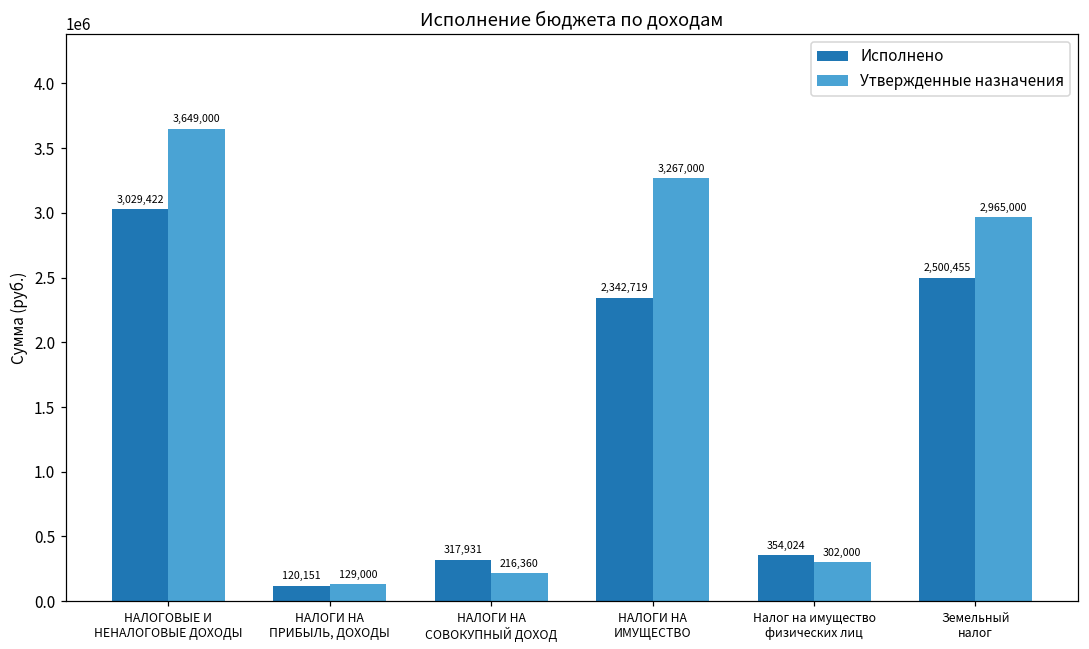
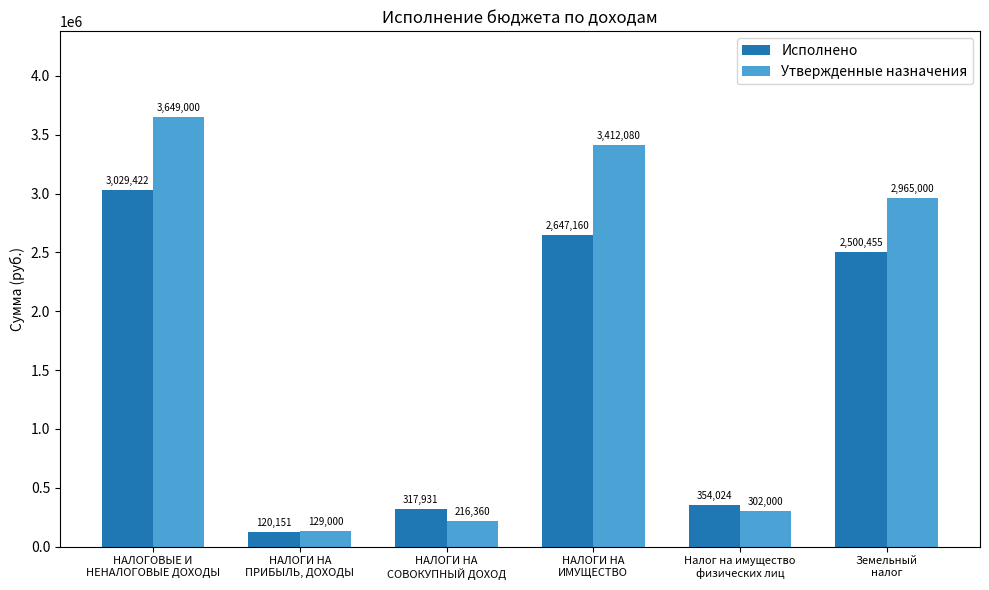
  {
    "Исполнено": {
      "НАЛОГОВЫЕ И НЕНАЛОГОВЫЕ ДОХОДЫ": "3,029,422",
      "НАЛОГИ НА ПРИБЫЛЬ, ДОХОДЫ": "120,151",
      "НАЛОГИ НА СОВОКУПНЫЙ ДОХОД": "317,931",
-     "НАЛОГИ НА ИМУЩЕСТВО": "2,342,719",
+     "НАЛОГИ НА ИМУЩЕСТВО": "2,647,160",
      "Налог на имущество физических лиц": "354,024",
      "Земельный налог": "2,500,455"
    },
    "Утвержденные назначения": {
      "НАЛОГОВЫЕ И НЕНАЛОГОВЫЕ ДОХОДЫ": "3,649,000",
      "НАЛОГИ НА ПРИБЫЛЬ, ДОХОДЫ": "129,000",
      "НАЛОГИ НА СОВОКУПНЫЙ ДОХОД": "216,360",
-     "НАЛОГИ НА ИМУЩЕСТВО": "3,267,000",
+     "НАЛОГИ НА ИМУЩЕСТВО": "3,412,080",
      "Налог на имущество физических лиц": "302,000",
      "Земельный налог": "2,965,000"
    }
  }
